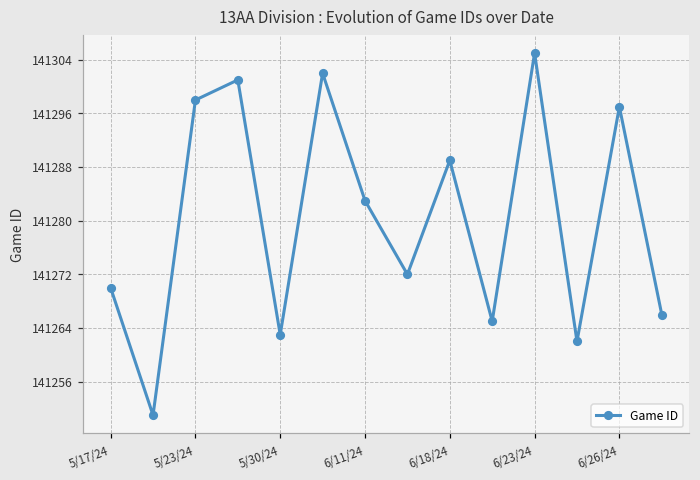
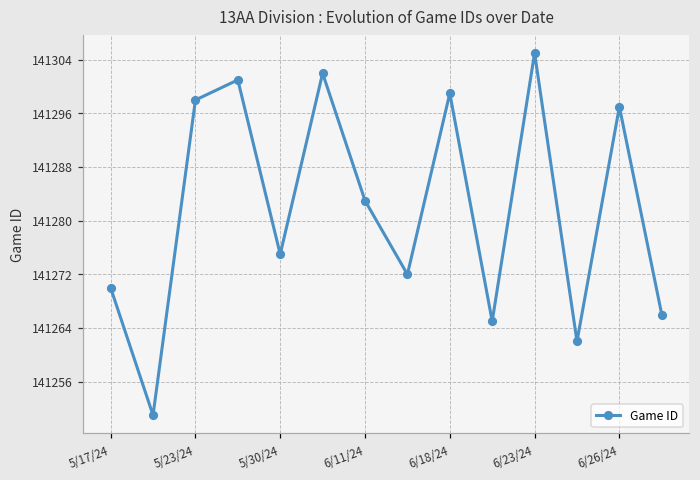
  {
    "5/17/24": 141270,
    "5/23/24": 141298,
-   "5/30/24": 141263,
+   "5/30/24": 141275,
    "6/11/24": 141283,
-   "6/18/24": 141289,
+   "6/18/24": 141299,
    "6/23/24": 141305,
    "6/26/24": 141297
  }
